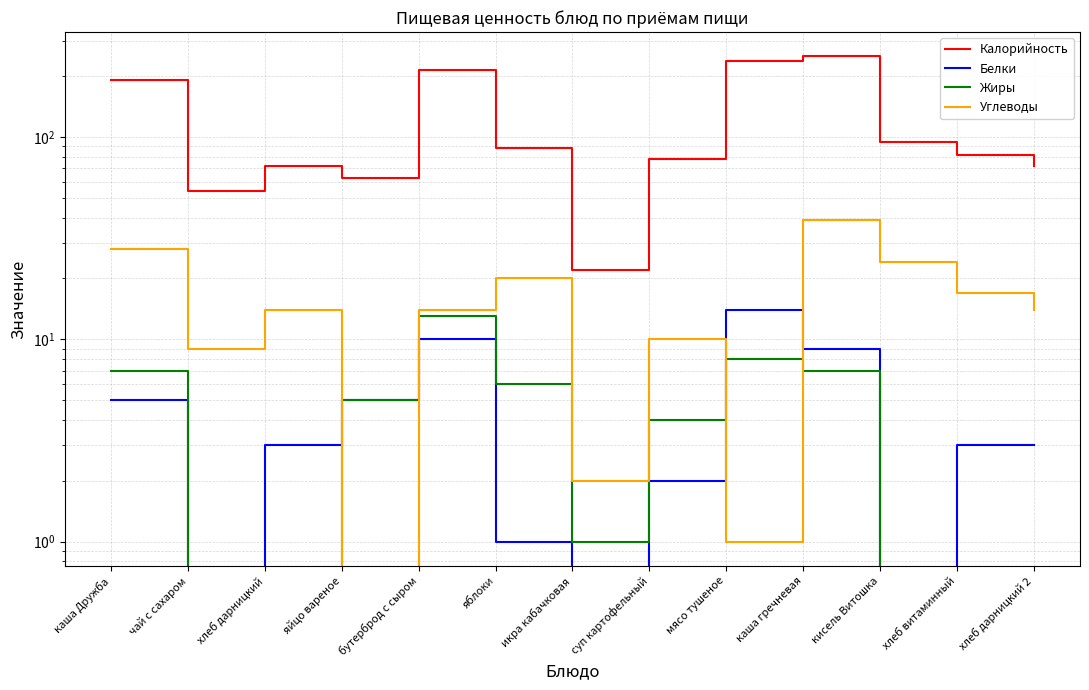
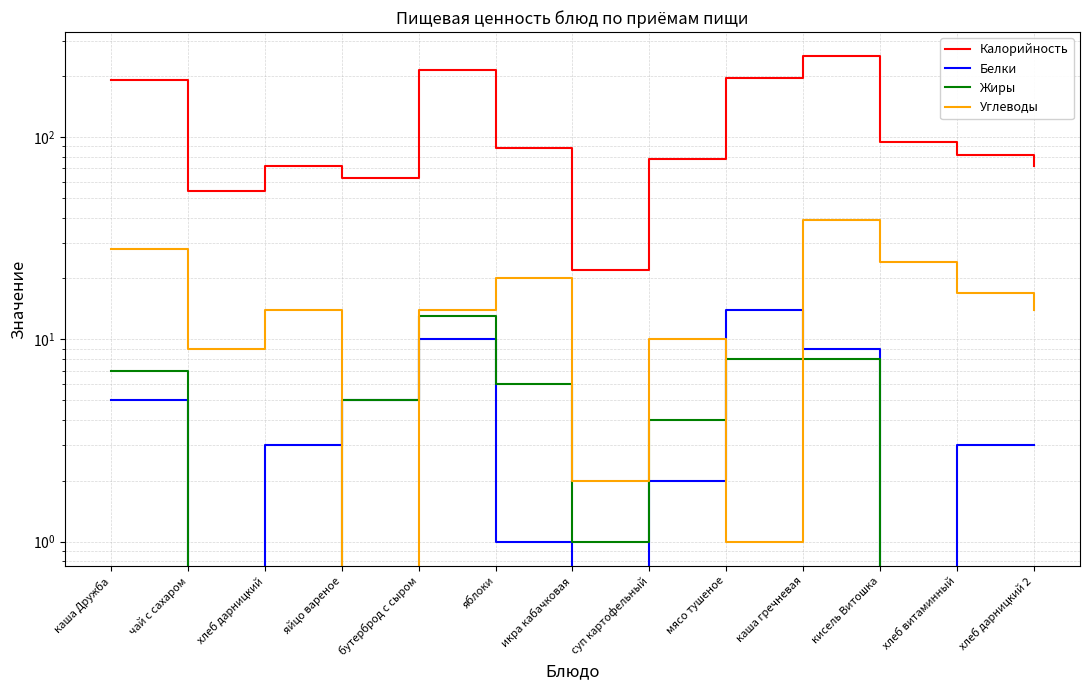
  {
    "Калорийность": {
      "каша Дружба": 190,
      "чай с сахаром": 54,
      "хлеб дарницкий": 72,
      "яйцо вареное": 63,
      "бутерброд с сыром": 220,
      "яблоки": 90,
      "икра кабачковая": 22,
      "суп картофельный": 78,
-     "мясо тушеное": 240,
+     "мясо тушеное": 200,
      "каша гречневая": 250,
      "кисель Витошка": 100,
      "хлеб витаминный": 82,
      "хлеб дарницкий 2": 72
    },
    "Белки": {
      "каша Дружба": 5,
      "хлеб дарницкий": 3,
      "бутерброд с сыром": 10,
      "яблоки": 1,
      "суп картофельный": 2,
      "мясо тушеное": 14,
      "каша гречневая": 9,
      "хлеб витаминный": 3,
      "хлеб дарницкий 2": 3
    },
    "Жиры": {
      "каша Дружба": 7,
      "бутерброд с сыром": 13,
      "яблоки": 6,
      "икра кабачковая": 1,
      "суп картофельный": 4,
      "мясо тушеное": 8,
-     "каша гречневая": 7
+     "каша гречневая": 8
    },
    "Углеводы": {
      "каша Дружба": 28,
      "чай с сахаром": 9,
      "хлеб дарницкий": 14,
      "бутерброд с сыром": 14,
      "яблоки": 20,
      "икра кабачковая": 2,
      "суп картофельный": 10,
      "мясо тушеное": 1,
      "каша гречневая": 39,
      "кисель Витошка": 24,
      "хлеб витаминный": 17,
      "хлеб дарницкий 2": 14
    }
  }
